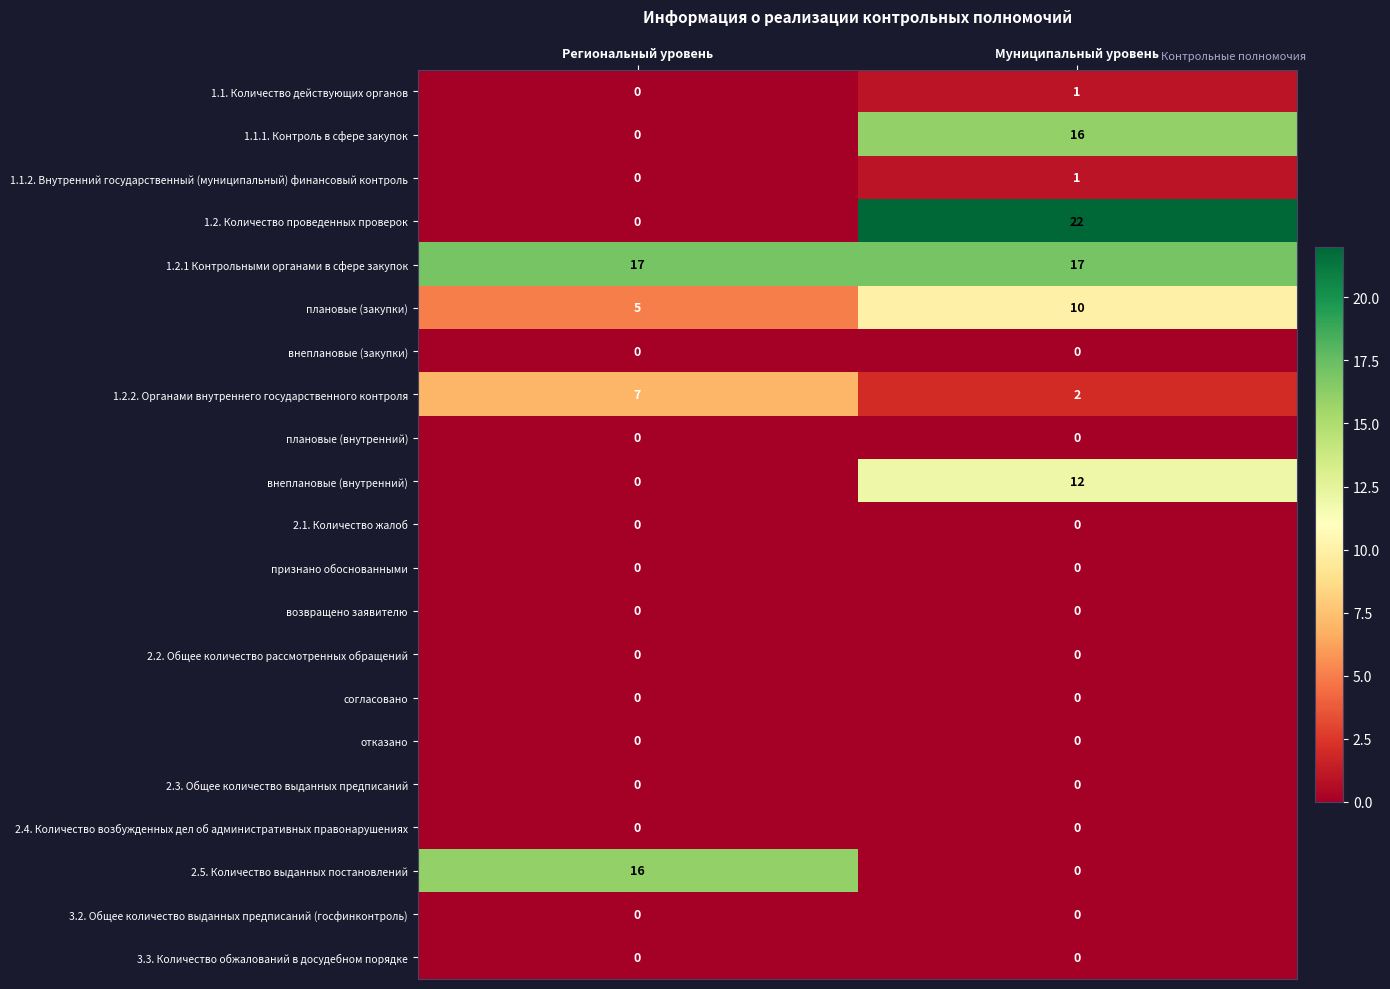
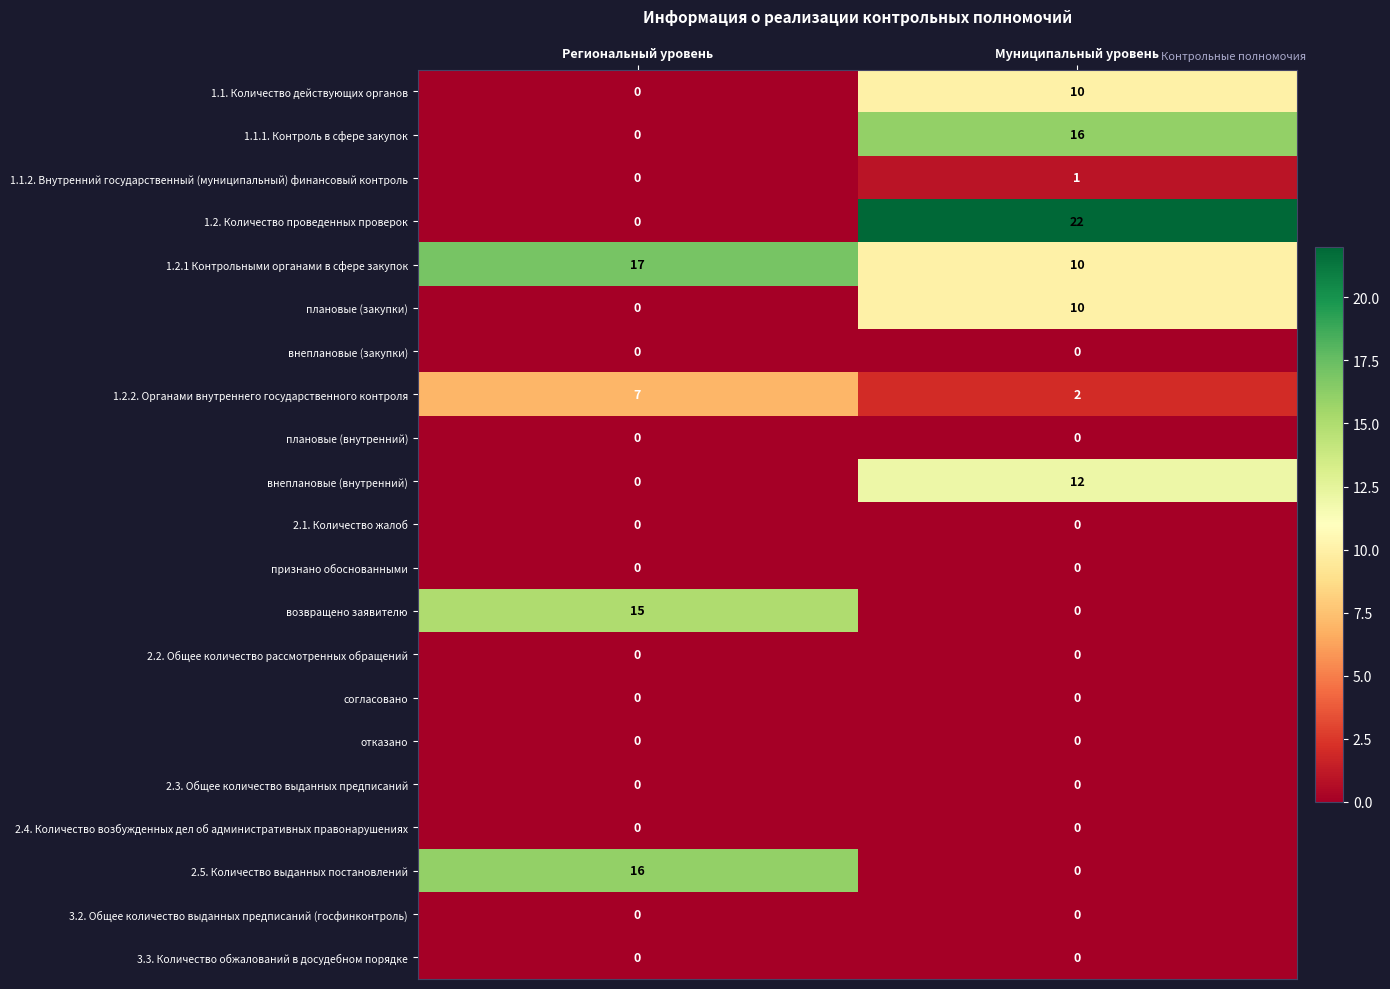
  {
    "1.1. Количество действующих органов": {
      "Региональный уровень": 0,
-     "Муниципальный уровень": 1
+     "Муниципальный уровень": 10
    },
    "1.1.1. Контроль в сфере закупок": {
      "Региональный уровень": 0,
      "Муниципальный уровень": 16
    },
    "1.1.2. Внутренний государственный (муниципальный) финансовый контроль": {
      "Региональный уровень": 0,
      "Муниципальный уровень": 1
    },
    "1.2. Количество проведенных проверок": {
      "Региональный уровень": 0,
      "Муниципальный уровень": 22
    },
    "1.2.1 Контрольными органами в сфере закупок": {
      "Региональный уровень": 17,
-     "Муниципальный уровень": 17
+     "Муниципальный уровень": 10
    },
    "плановые (закупки)": {
-     "Региональный уровень": 5,
+     "Региональный уровень": 0,
      "Муниципальный уровень": 10
    },
    "внеплановые (закупки)": {
      "Региональный уровень": 0,
      "Муниципальный уровень": 0
    },
    "1.2.2. Органами внутреннего государственного контроля": {
      "Региональный уровень": 7,
      "Муниципальный уровень": 2
    },
    "плановые (внутренний)": {
      "Региональный уровень": 0,
      "Муниципальный уровень": 0
    },
    "внеплановые (внутренний)": {
      "Региональный уровень": 0,
      "Муниципальный уровень": 12
    },
    "2.1. Количество жалоб": {
      "Региональный уровень": 0,
      "Муниципальный уровень": 0
    },
    "признано обоснованными": {
      "Региональный уровень": 0,
      "Муниципальный уровень": 0
    },
    "возвращено заявителю": {
-     "Региональный уровень": 0,
+     "Региональный уровень": 15,
      "Муниципальный уровень": 0
    },
    "2.2. Общее количество рассмотренных обращений": {
      "Региональный уровень": 0,
      "Муниципальный уровень": 0
    },
    "согласовано": {
      "Региональный уровень": 0,
      "Муниципальный уровень": 0
    },
    "отказано": {
      "Региональный уровень": 0,
      "Муниципальный уровень": 0
    },
    "2.3. Общее количество выданных предписаний": {
      "Региональный уровень": 0,
      "Муниципальный уровень": 0
    },
    "2.4. Количество возбужденных дел об административных правонарушениях": {
      "Региональный уровень": 0,
      "Муниципальный уровень": 0
    },
    "2.5. Количество выданных постановлений": {
      "Региональный уровень": 16,
      "Муниципальный уровень": 0
    },
    "3.2. Общее количество выданных предписаний (госфинконтроль)": {
      "Региональный уровень": 0,
      "Муниципальный уровень": 0
    },
    "3.3. Количество обжалований в досудебном порядке": {
      "Региональный уровень": 0,
      "Муниципальный уровень": 0
    }
  }
